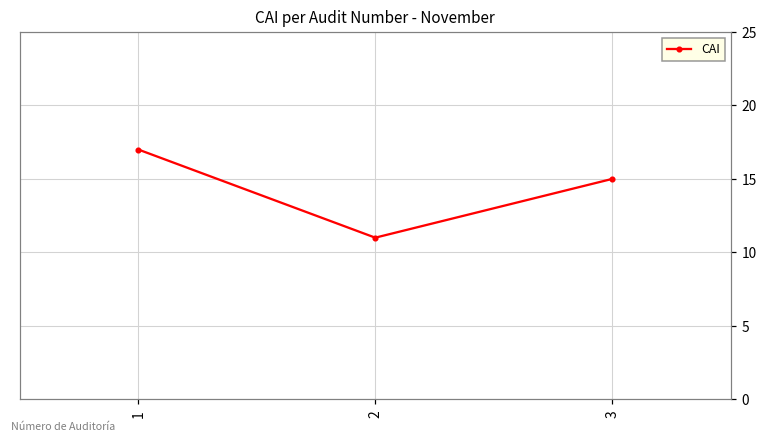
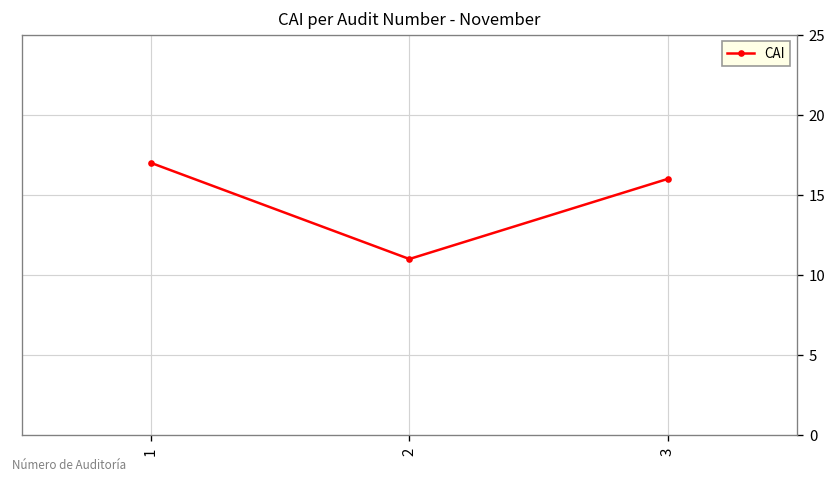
  {
    "1": 17,
    "2": 11,
-   "3": 15
+   "3": 16
  }
